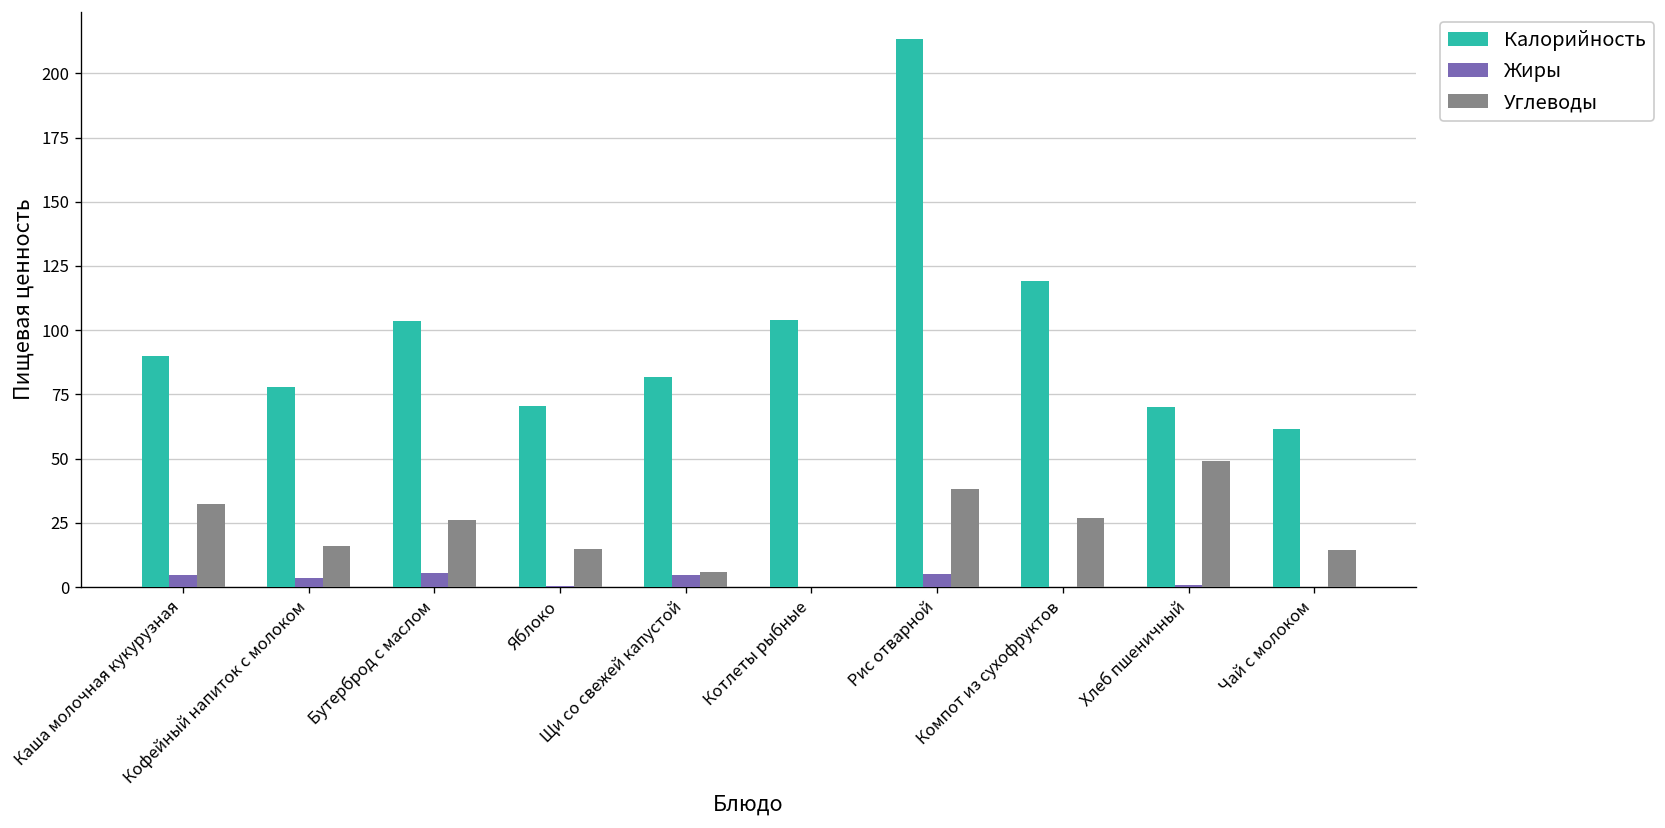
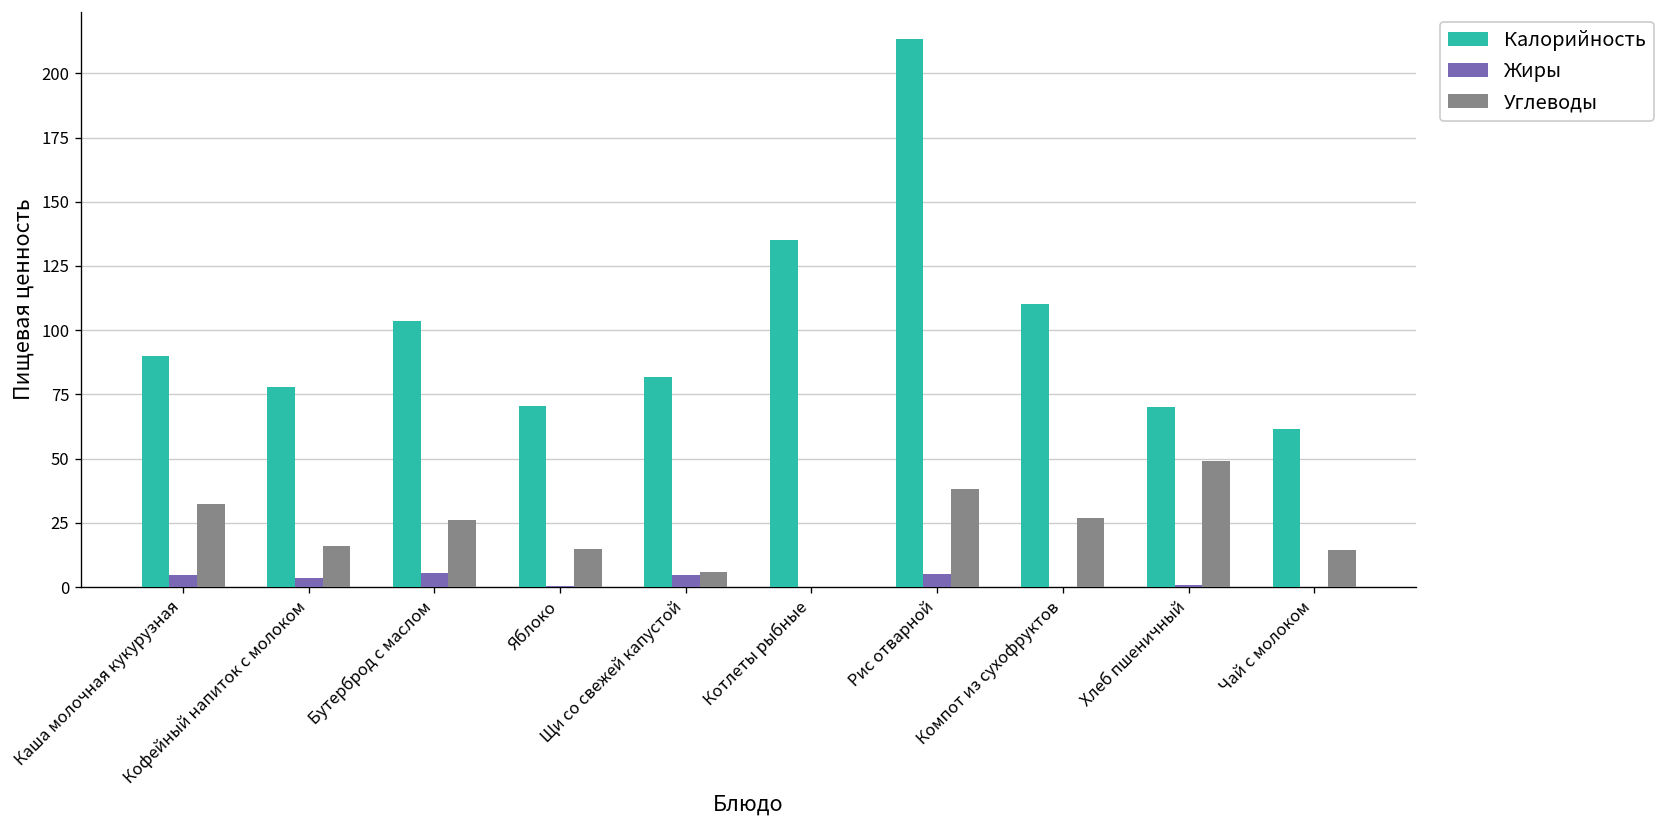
  {
    "Калорийность": {
      "Каша молочная кукурузная": 90,
      "Кофейный напиток с молоком": 78,
      "Бутерброд с маслом": 104,
      "Яблоко": 71,
      "Щи со свежей капустой": 82,
-     "Котлеты рыбные": 104,
+     "Котлеты рыбные": 135,
      "Рис отварной": 213,
-     "Компот из сухофруктов": 119,
+     "Компот из сухофруктов": 110,
      "Хлеб пшеничный": 70,
      "Чай с молоком": 62
    }
  }
